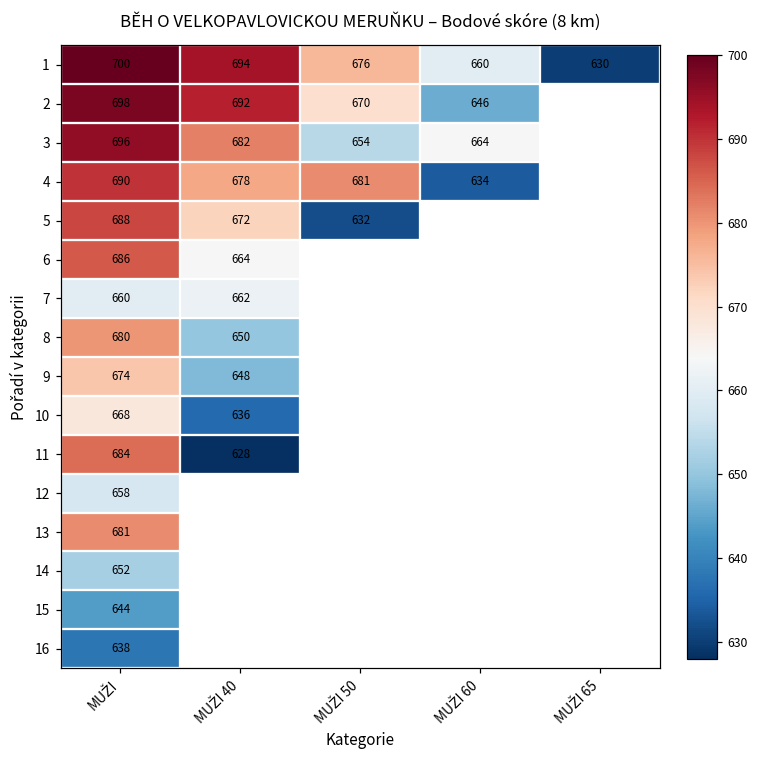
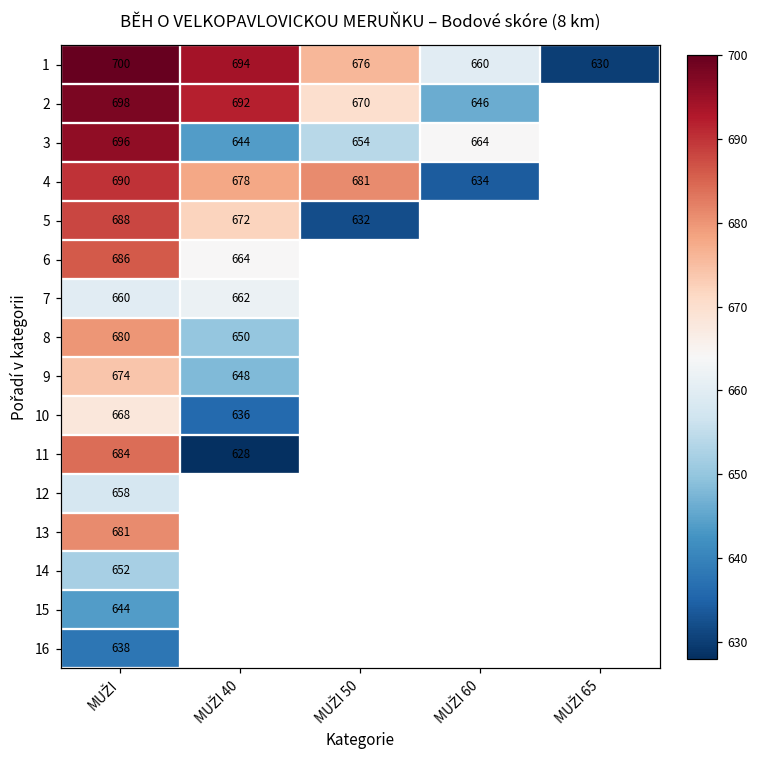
  {
    "1": {
      "MUŽI": 700,
      "MUŽI 40": 694,
      "MUŽI 50": 676,
      "MUŽI 60": 660,
      "MUŽI 65": 630
    },
    "2": {
      "MUŽI": 698,
      "MUŽI 40": 692,
      "MUŽI 50": 670,
      "MUŽI 60": 646
    },
    "3": {
      "MUŽI": 696,
-     "MUŽI 40": 682,
+     "MUŽI 40": 644,
      "MUŽI 50": 654,
      "MUŽI 60": 664
    },
    "4": {
      "MUŽI": 690,
      "MUŽI 40": 678,
      "MUŽI 50": 681,
      "MUŽI 60": 634
    },
    "5": {
      "MUŽI": 688,
      "MUŽI 40": 672,
      "MUŽI 50": 632
    },
    "6": {
      "MUŽI": 686,
      "MUŽI 40": 664
    },
    "7": {
      "MUŽI": 660,
      "MUŽI 40": 662
    },
    "8": {
      "MUŽI": 680,
      "MUŽI 40": 650
    },
    "9": {
      "MUŽI": 674,
      "MUŽI 40": 648
    },
    "10": {
      "MUŽI": 668,
      "MUŽI 40": 636
    },
    "11": {
      "MUŽI": 684,
      "MUŽI 40": 628
    },
    "12": {
      "MUŽI": 658
    },
    "13": {
      "MUŽI": 681
    },
    "14": {
      "MUŽI": 652
    },
    "15": {
      "MUŽI": 644
    },
    "16": {
      "MUŽI": 638
    }
  }
